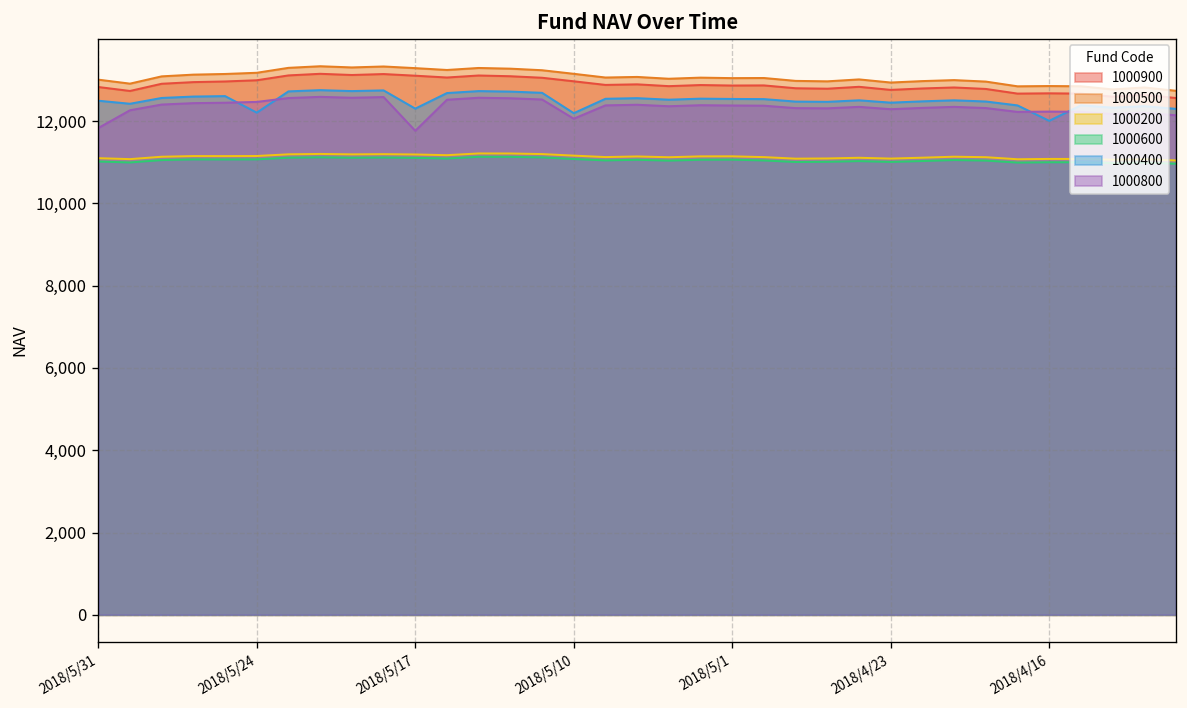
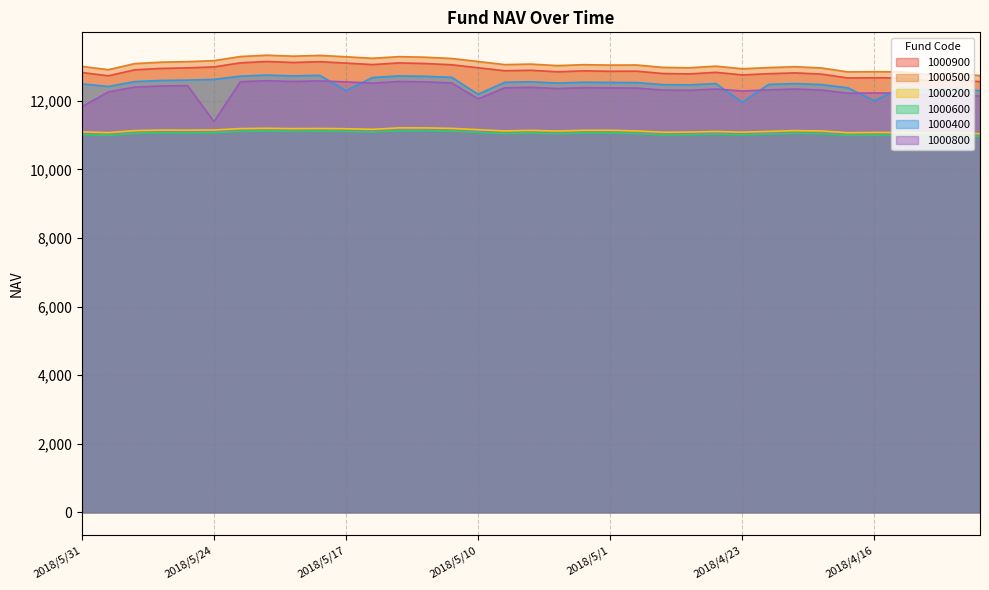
  {
    "1000600": {
      "2018/5/31": "11,000",
      "2018/5/24": "11,100",
      "2018/5/17": "11,100",
      "2018/5/10": "11,100",
      "2018/5/1": "11,100",
      "2018/4/23": "11,000",
      "2018/4/16": "11,000"
    },
    "1000400": {
      "2018/5/31": "12,500",
-     "2018/5/24": "12,200",
+     "2018/5/24": "12,600",
      "2018/5/17": "12,300",
      "2018/5/10": "12,200",
      "2018/5/1": "12,500",
-     "2018/4/23": "12,400",
+     "2018/4/23": "12,000",
      "2018/4/16": "12,000"
    },
    "1000800": {
      "2018/5/31": "11,800",
-     "2018/5/24": "12,500",
-     "2018/5/17": "11,800",
+     "2018/5/24": "11,400",
+     "2018/5/17": "12,600",
      "2018/5/10": "12,100",
      "2018/5/1": "12,400",
      "2018/4/23": "12,300",
      "2018/4/16": "12,200"
    }
  }
